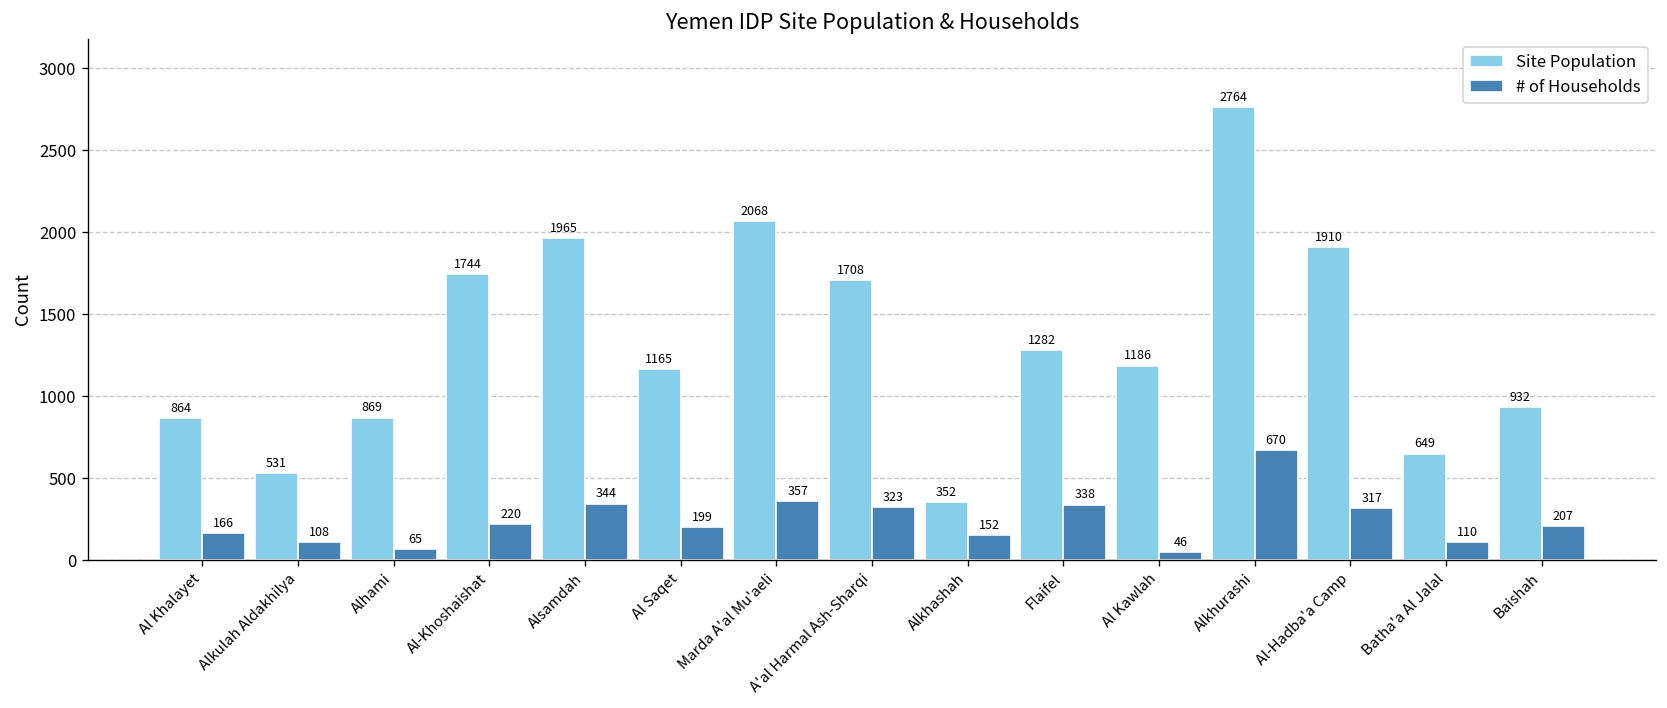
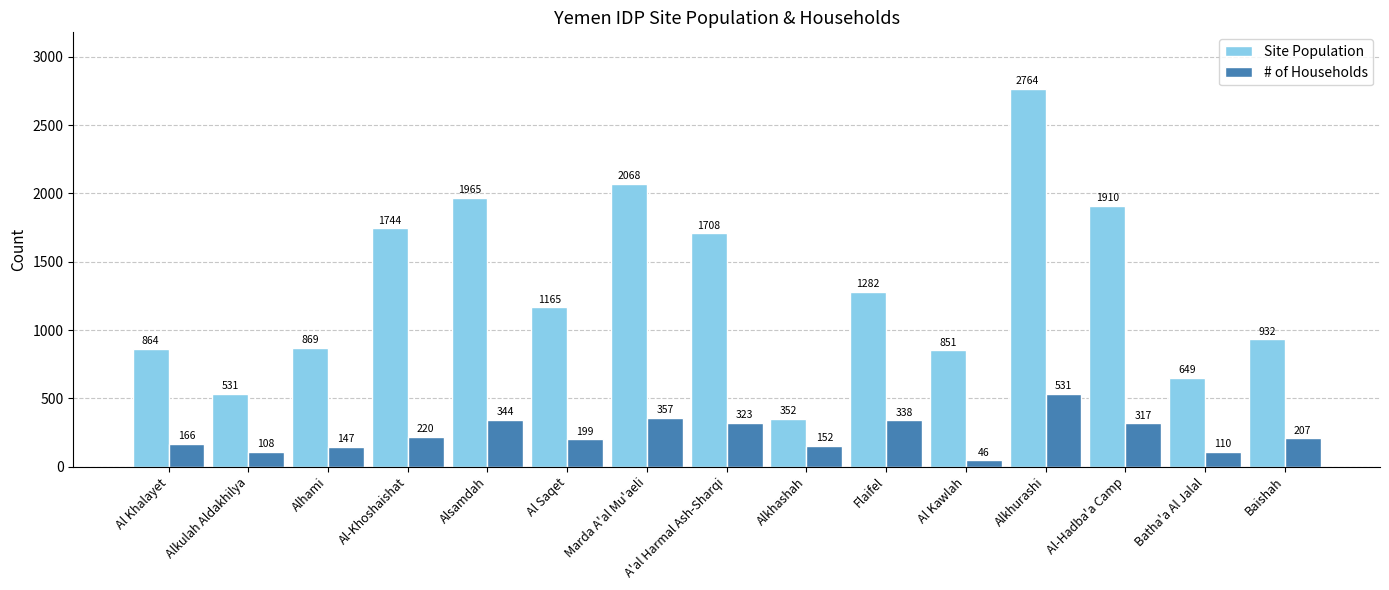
  {
    "Site Population": {
      "Al Khalayet": 864,
      "Alkulah Aldakhilya": 531,
      "Alhami": 869,
      "Al-Khoshaishat": 1744,
      "Alsamdah": 1965,
      "Al Saqet": 1165,
      "Marda A'al Mu'aeli": 2068,
      "A'al Harmal Ash-Sharqi": 1708,
      "Alkhashah": 352,
      "Flaifel": 1282,
-     "Al Kawlah": 1186,
+     "Al Kawlah": 851,
      "Alkhurashi": 2764,
      "Al-Hadba'a Camp": 1910,
      "Batha'a Al Jalal": 649,
      "Baishah": 932
    },
    "# of Households": {
      "Al Khalayet": 166,
      "Alkulah Aldakhilya": 108,
-     "Alhami": 65,
+     "Alhami": 147,
      "Al-Khoshaishat": 220,
      "Alsamdah": 344,
      "Al Saqet": 199,
      "Marda A'al Mu'aeli": 357,
      "A'al Harmal Ash-Sharqi": 323,
      "Alkhashah": 152,
      "Flaifel": 338,
      "Al Kawlah": 46,
-     "Alkhurashi": 670,
+     "Alkhurashi": 531,
      "Al-Hadba'a Camp": 317,
      "Batha'a Al Jalal": 110,
      "Baishah": 207
    }
  }
